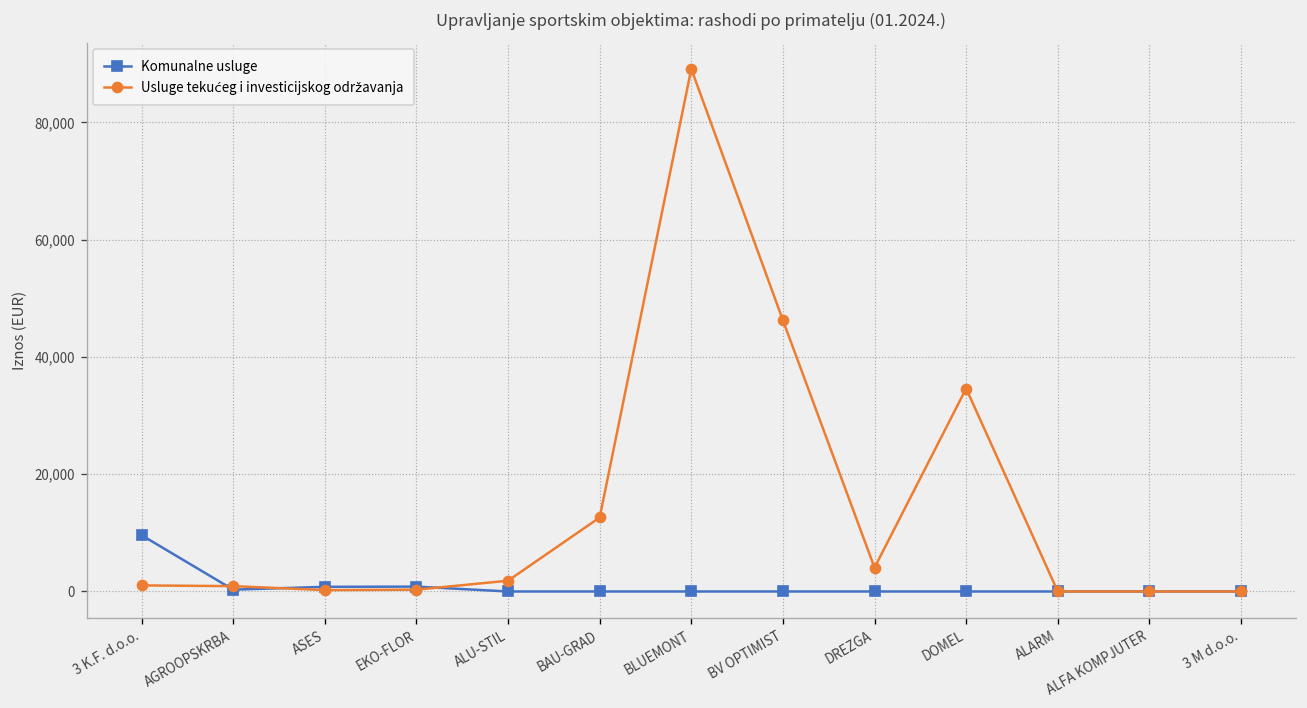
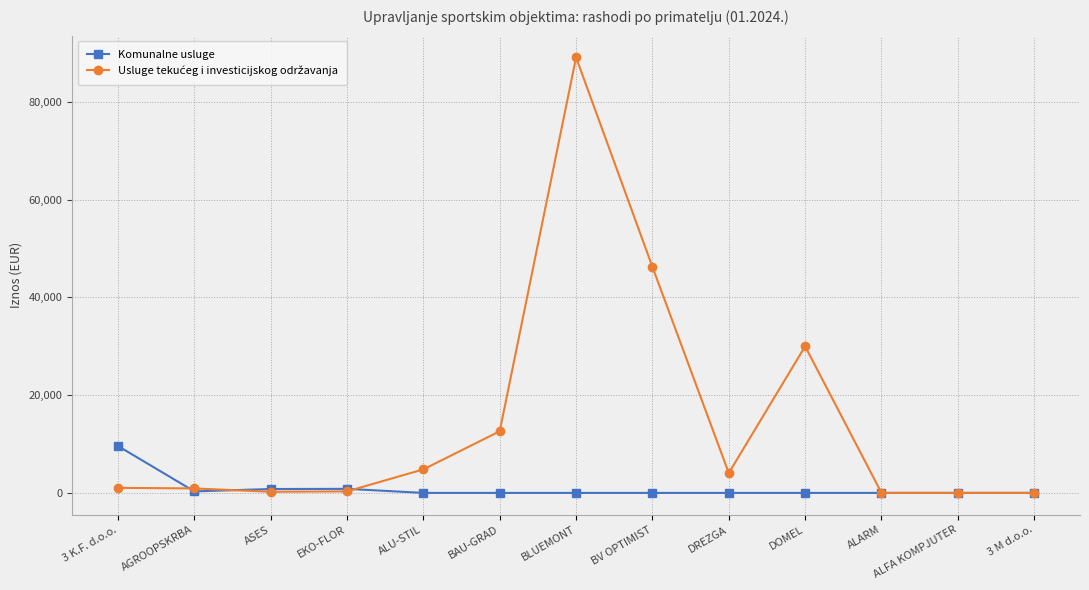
  {
    "Komunalne usluge": {
      "3 K.F. d.o.o.": "10,000",
      "AGROOPSKRBA": "0",
      "ASES": "1,000",
      "EKO-FLOR": "1,000",
      "ALU-STIL": "0",
      "BAU-GRAD": "0",
      "BLUEMONT": "0",
      "BV OPTIMIST": "0",
      "DREZGA": "0",
      "DOMEL": "0"
    },
    "Usluge tekućeg i investicijskog održavanja": {
      "3 K.F. d.o.o.": "1,000",
      "AGROOPSKRBA": "1,000",
      "ASES": "0",
      "EKO-FLOR": "0",
-     "ALU-STIL": "2,000",
+     "ALU-STIL": "5,000",
      "BAU-GRAD": "13,000",
      "BLUEMONT": "89,000",
      "BV OPTIMIST": "46,000",
      "DREZGA": "4,000",
-     "DOMEL": "35,000"
+     "DOMEL": "30,000"
    }
  }
